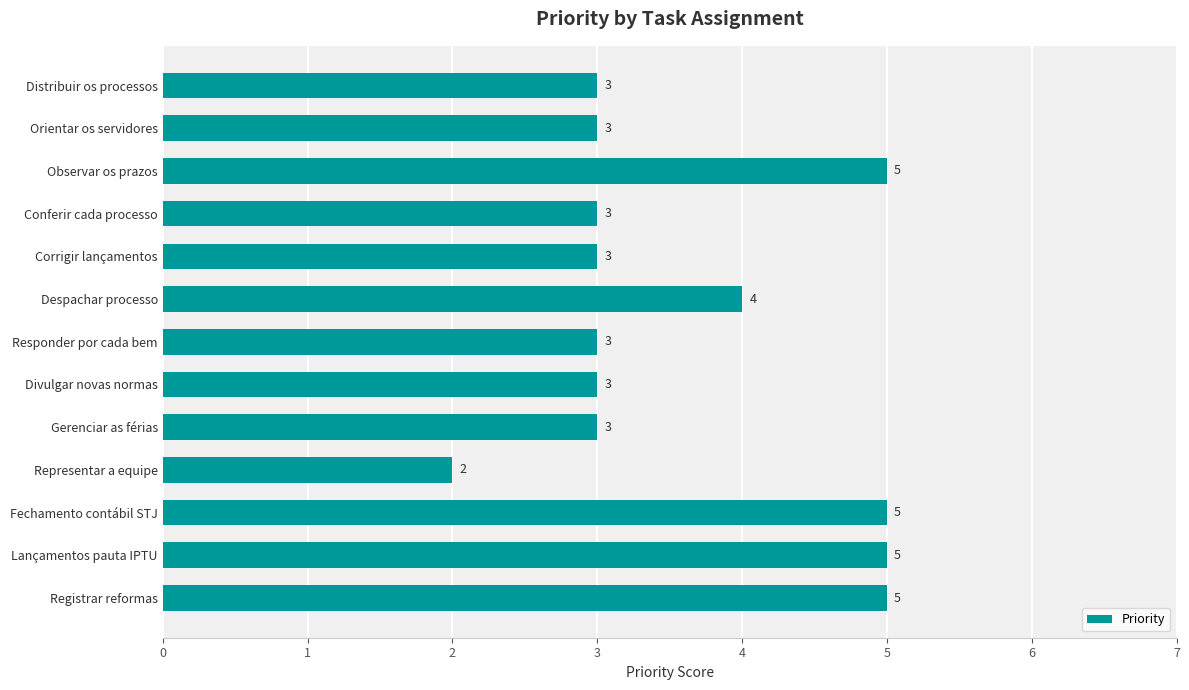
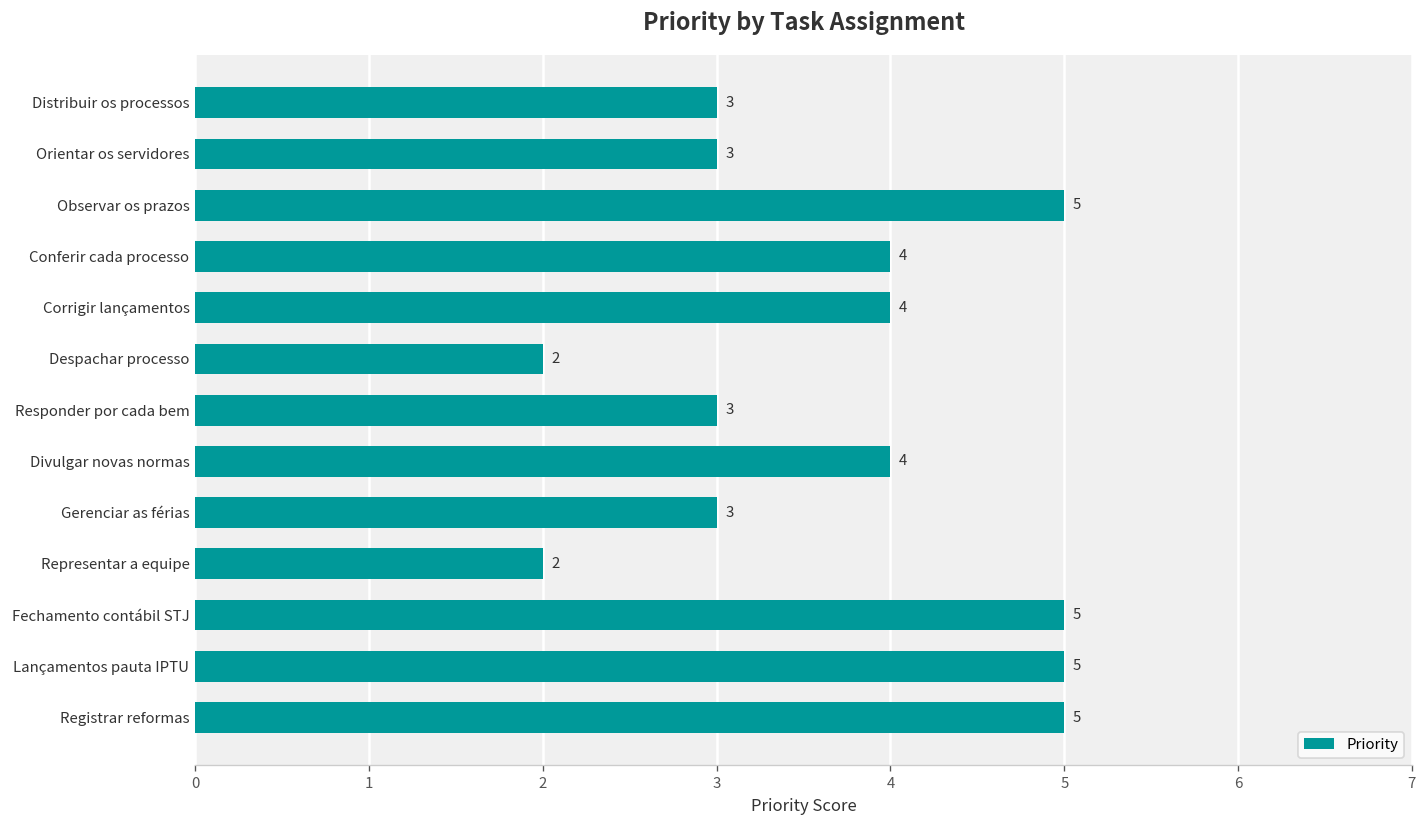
  {
    "Distribuir os processos": 3,
    "Orientar os servidores": 3,
    "Observar os prazos": 5,
-   "Conferir cada processo": 3,
-   "Corrigir lançamentos": 3,
-   "Despachar processo": 4,
+   "Conferir cada processo": 4,
+   "Corrigir lançamentos": 4,
+   "Despachar processo": 2,
    "Responder por cada bem": 3,
-   "Divulgar novas normas": 3,
+   "Divulgar novas normas": 4,
    "Gerenciar as férias": 3,
    "Representar a equipe": 2,
    "Fechamento contábil STJ": 5,
    "Lançamentos pauta IPTU": 5,
    "Registrar reformas": 5
  }
